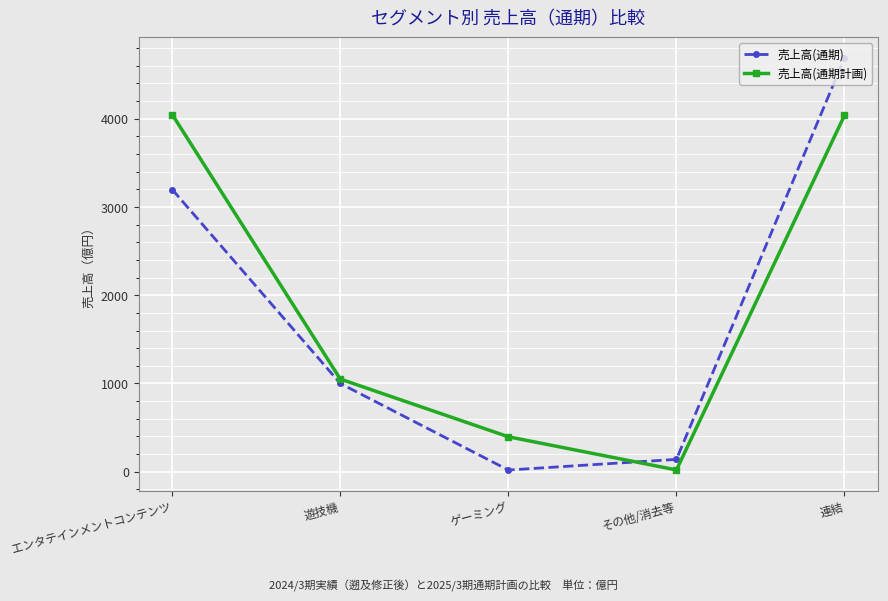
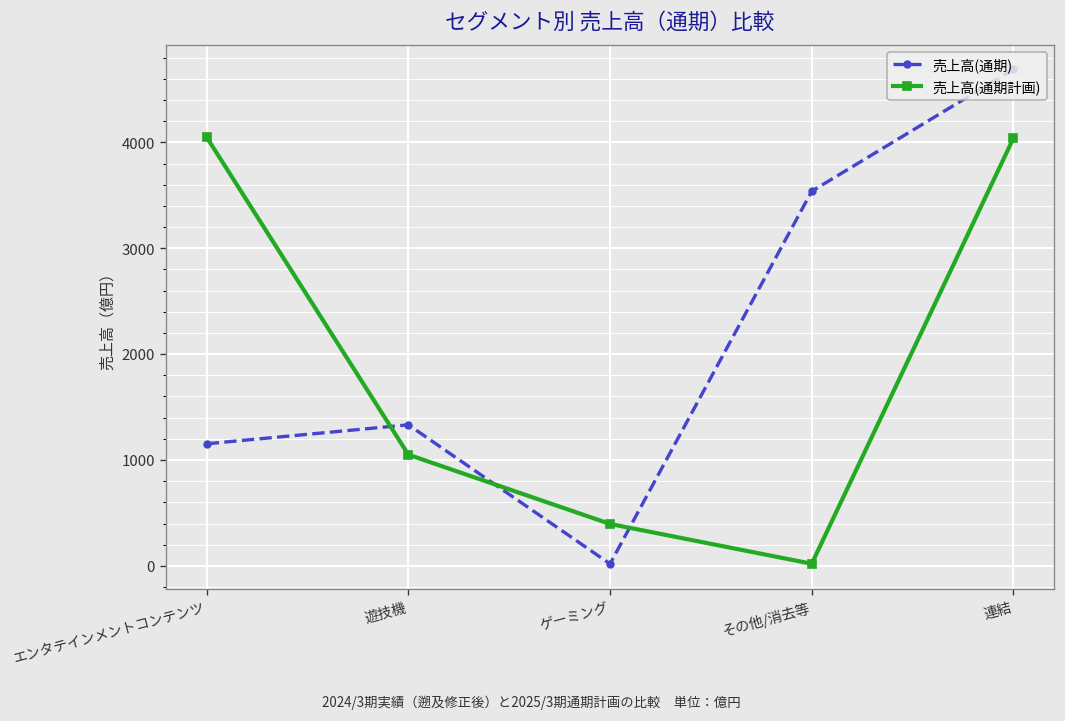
  {
    "売上高(通期)": {
-     "エンタテインメントコンテンツ": 3200,
-     "遊技機": 1000,
+     "エンタテインメントコンテンツ": 1200,
+     "遊技機": 1300,
      "ゲーミング": 0,
-     "その他/消去等": 100
+     "その他/消去等": 3500
    },
    "売上高(通期計画)": {
      "エンタテインメントコンテンツ": 4000,
      "遊技機": 1100,
      "ゲーミング": 400,
      "その他/消去等": 0,
      "連結": 4000
    }
  }
